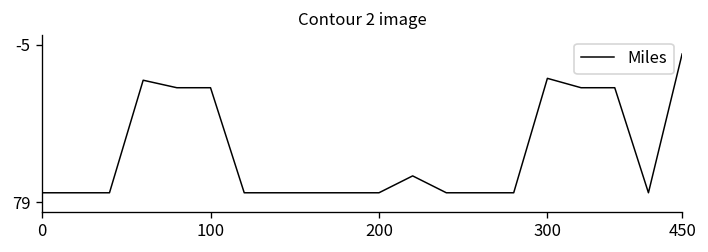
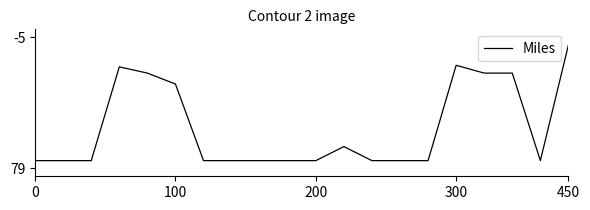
  {
    "0": 74,
-   "100": 18,
+   "100": 25,
    "200": 74,
    "300": 13,
    "450": 0
  }
